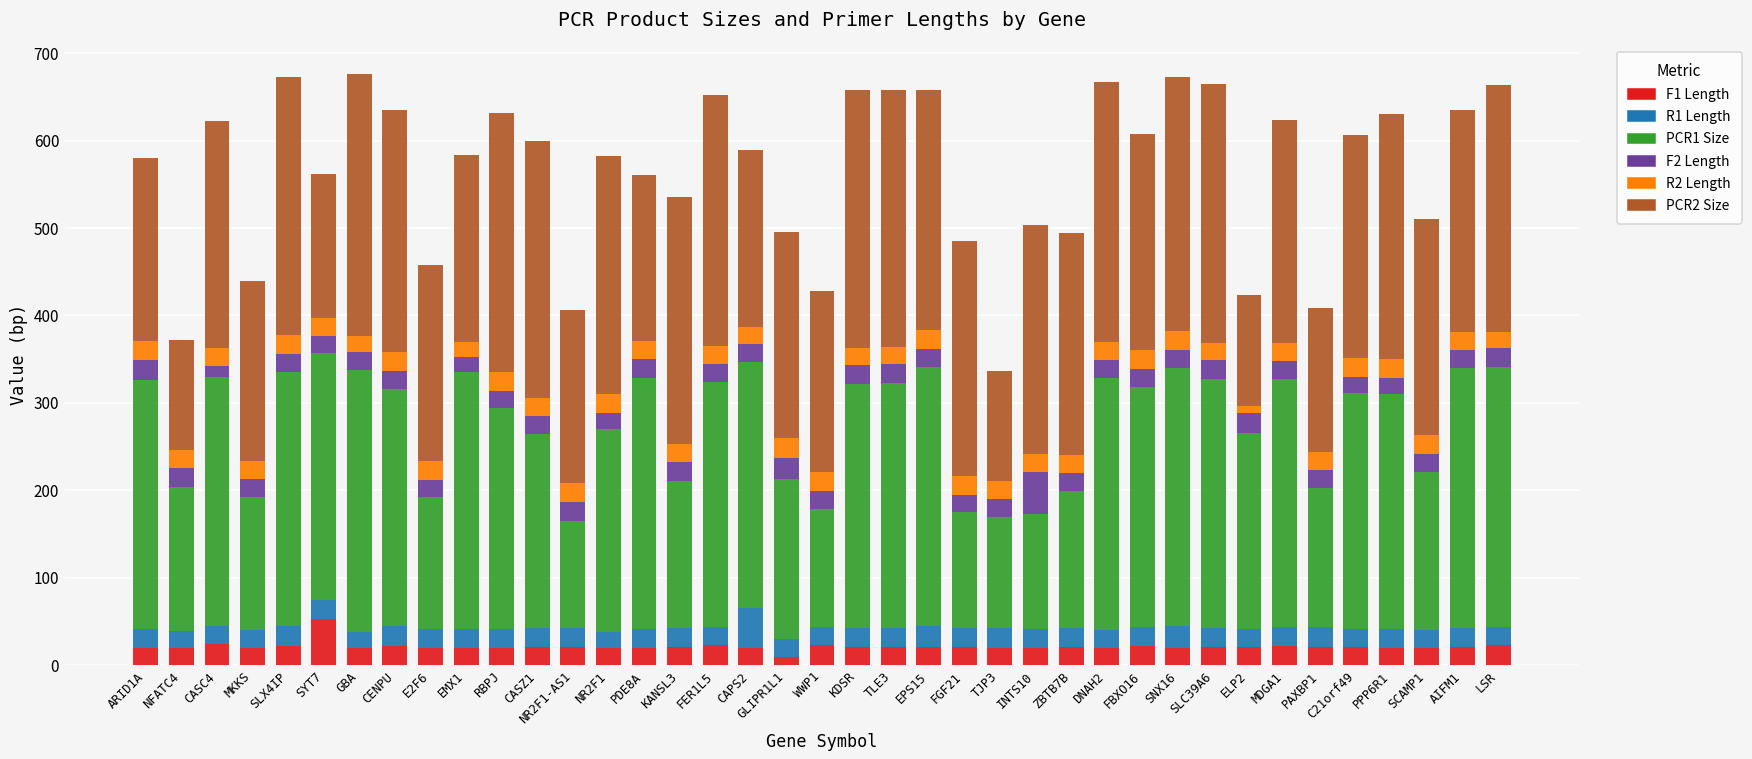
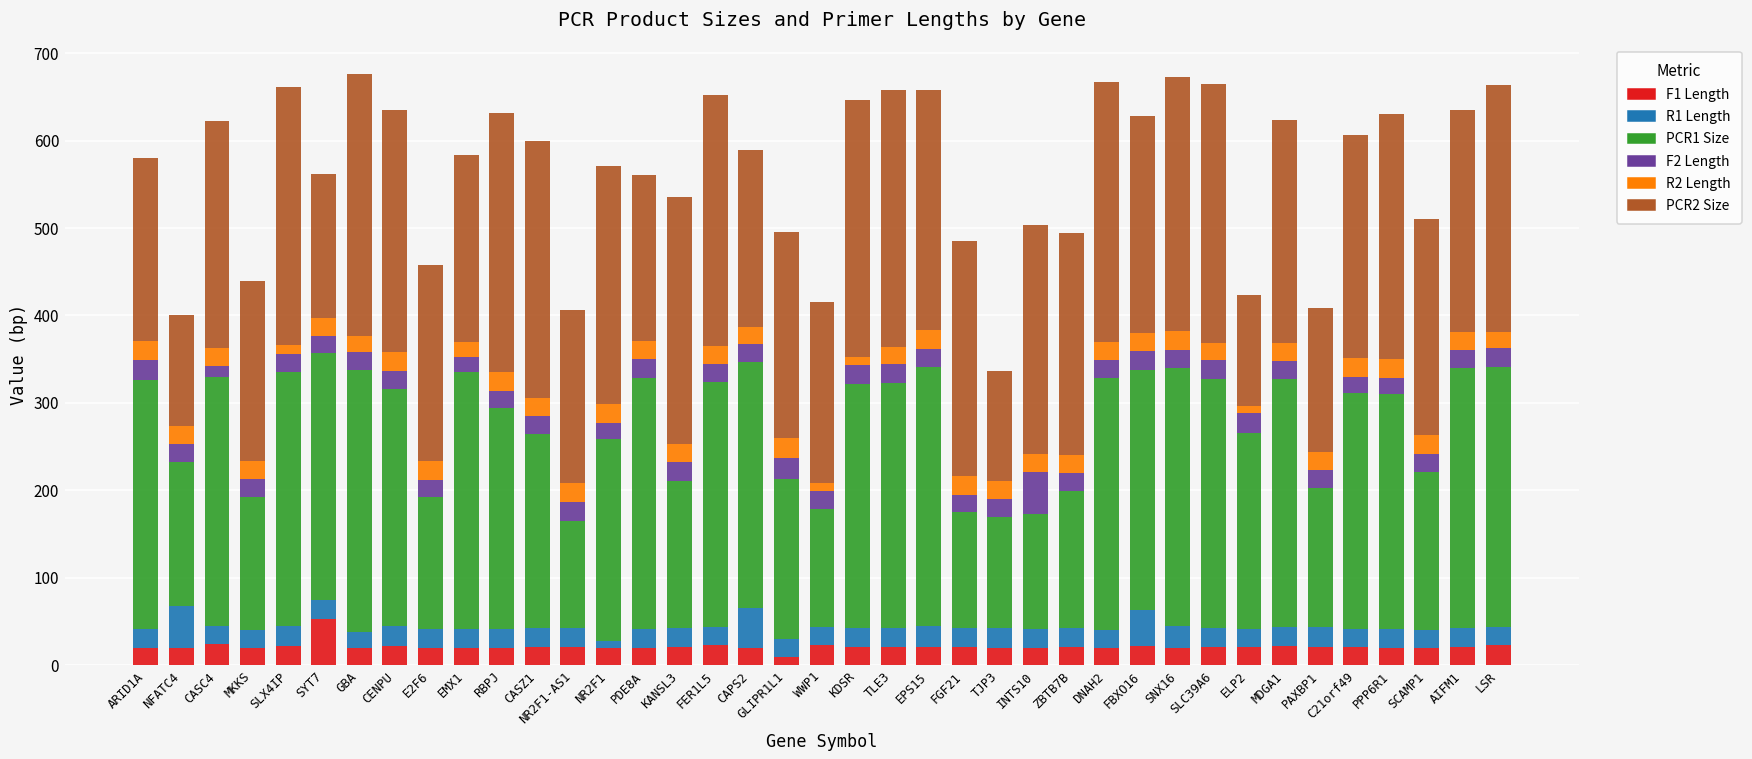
  {
    "R1 Length": {
      "ARID1A": 20,
-     "NFATC4": 20,
+     "NFATC4": 50,
      "CASC4": 20,
      "MKKS": 20,
      "SLX4IP": 20,
      "SYT7": 20,
      "GBA": 20,
      "CENPU": 20,
      "E2F6": 20,
      "EMX1": 20,
      "RBPJ": 20,
      "CASZ1": 20,
      "NR2F1-AS1": 20,
-     "NR2F1": 20,
+     "NR2F1": 10,
      "PDE8A": 20,
      "KANSL3": 20,
      "FER1L5": 20,
      "CAPS2": 50,
      "GLIPR1L1": 20,
      "WWP1": 20,
      "KDSR": 20,
      "TLE3": 20,
      "EPS15": 20,
      "FGF21": 20,
      "TJP3": 20,
      "INTS10": 20,
      "ZBTB7B": 20,
      "DNAH2": 20,
-     "FBXO16": 20,
+     "FBXO16": 40,
      "SNX16": 30,
      "SLC39A6": 20,
      "ELP2": 20,
      "MDGA1": 20,
      "PAXBP1": 20,
      "C21orf49": 20,
      "PPP6R1": 20,
      "SCAMP1": 20,
      "AIFM1": 20,
      "LSR": 20
    },
    "R2 Length": {
      "ARID1A": 20,
      "NFATC4": 20,
      "CASC4": 20,
      "MKKS": 20,
-     "SLX4IP": 20,
+     "SLX4IP": 10,
      "SYT7": 20,
      "GBA": 20,
      "CENPU": 20,
      "E2F6": 20,
      "EMX1": 20,
      "RBPJ": 20,
      "CASZ1": 20,
      "NR2F1-AS1": 20,
      "NR2F1": 20,
      "PDE8A": 20,
      "KANSL3": 20,
      "FER1L5": 20,
      "CAPS2": 20,
      "GLIPR1L1": 20,
-     "WWP1": 20,
-     "KDSR": 20,
+     "WWP1": 10,
+     "KDSR": 10,
      "TLE3": 20,
      "EPS15": 20,
      "FGF21": 20,
      "TJP3": 20,
      "INTS10": 20,
      "ZBTB7B": 20,
      "DNAH2": 20,
      "FBXO16": 20,
      "SNX16": 20,
      "SLC39A6": 20,
      "ELP2": 10,
      "MDGA1": 20,
      "PAXBP1": 20,
      "C21orf49": 20,
      "PPP6R1": 20,
      "SCAMP1": 20,
      "AIFM1": 20,
      "LSR": 20
    }
  }
